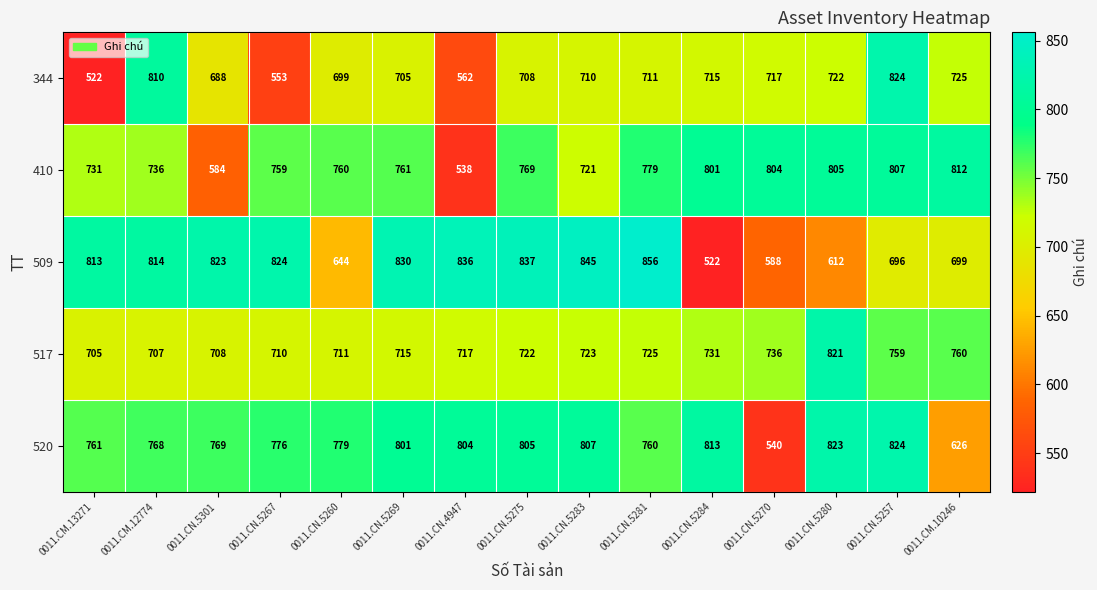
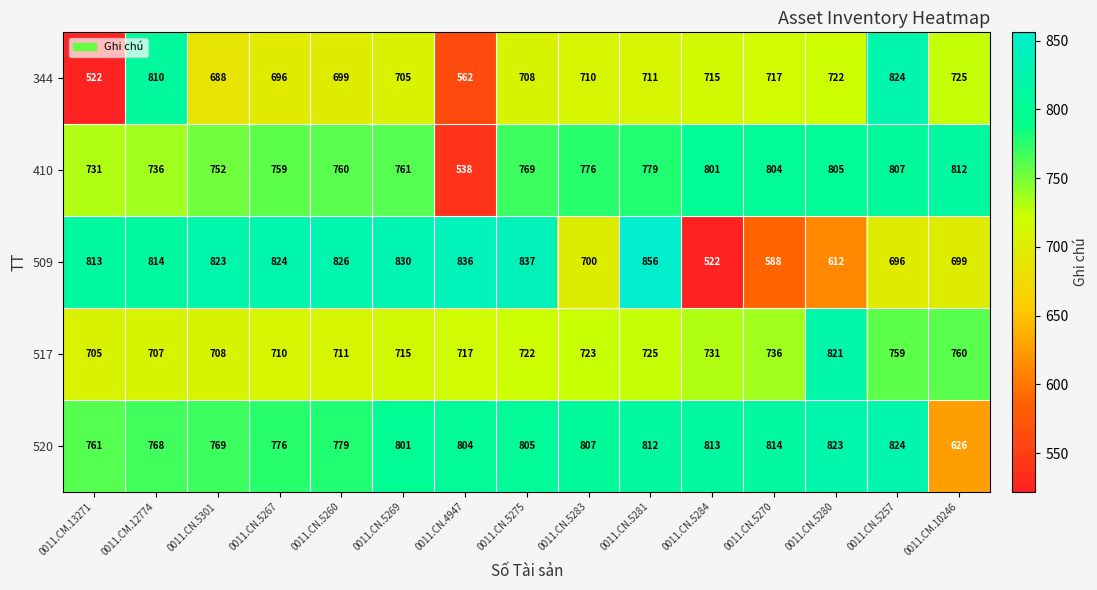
  {
    "344": {
      "0011.CM.13271": 522,
      "0011.CM.12774": 810,
      "0011.CN.5301": 688,
-     "0011.CN.5267": 553,
+     "0011.CN.5267": 696,
      "0011.CN.5260": 699,
      "0011.CN.5269": 705,
      "0011.CN.4947": 562,
      "0011.CN.5275": 708,
      "0011.CN.5283": 710,
      "0011.CN.5281": 711,
      "0011.CN.5284": 715,
      "0011.CN.5270": 717,
      "0011.CN.5280": 722,
      "0011.CN.5257": 824,
      "0011.CM.10246": 725
    },
    "410": {
      "0011.CM.13271": 731,
      "0011.CM.12774": 736,
-     "0011.CN.5301": 584,
+     "0011.CN.5301": 752,
      "0011.CN.5267": 759,
      "0011.CN.5260": 760,
      "0011.CN.5269": 761,
      "0011.CN.4947": 538,
      "0011.CN.5275": 769,
-     "0011.CN.5283": 721,
+     "0011.CN.5283": 776,
      "0011.CN.5281": 779,
      "0011.CN.5284": 801,
      "0011.CN.5270": 804,
      "0011.CN.5280": 805,
      "0011.CN.5257": 807,
      "0011.CM.10246": 812
    },
    "509": {
      "0011.CM.13271": 813,
      "0011.CM.12774": 814,
      "0011.CN.5301": 823,
      "0011.CN.5267": 824,
-     "0011.CN.5260": 644,
+     "0011.CN.5260": 826,
      "0011.CN.5269": 830,
      "0011.CN.4947": 836,
      "0011.CN.5275": 837,
-     "0011.CN.5283": 845,
+     "0011.CN.5283": 700,
      "0011.CN.5281": 856,
      "0011.CN.5284": 522,
      "0011.CN.5270": 588,
      "0011.CN.5280": 612,
      "0011.CN.5257": 696,
      "0011.CM.10246": 699
    },
    "517": {
      "0011.CM.13271": 705,
      "0011.CM.12774": 707,
      "0011.CN.5301": 708,
      "0011.CN.5267": 710,
      "0011.CN.5260": 711,
      "0011.CN.5269": 715,
      "0011.CN.4947": 717,
      "0011.CN.5275": 722,
      "0011.CN.5283": 723,
      "0011.CN.5281": 725,
      "0011.CN.5284": 731,
      "0011.CN.5270": 736,
      "0011.CN.5280": 821,
      "0011.CN.5257": 759,
      "0011.CM.10246": 760
    },
    "520": {
      "0011.CM.13271": 761,
      "0011.CM.12774": 768,
      "0011.CN.5301": 769,
      "0011.CN.5267": 776,
      "0011.CN.5260": 779,
      "0011.CN.5269": 801,
      "0011.CN.4947": 804,
      "0011.CN.5275": 805,
      "0011.CN.5283": 807,
-     "0011.CN.5281": 760,
+     "0011.CN.5281": 812,
      "0011.CN.5284": 813,
-     "0011.CN.5270": 540,
+     "0011.CN.5270": 814,
      "0011.CN.5280": 823,
      "0011.CN.5257": 824,
      "0011.CM.10246": 626
    }
  }
